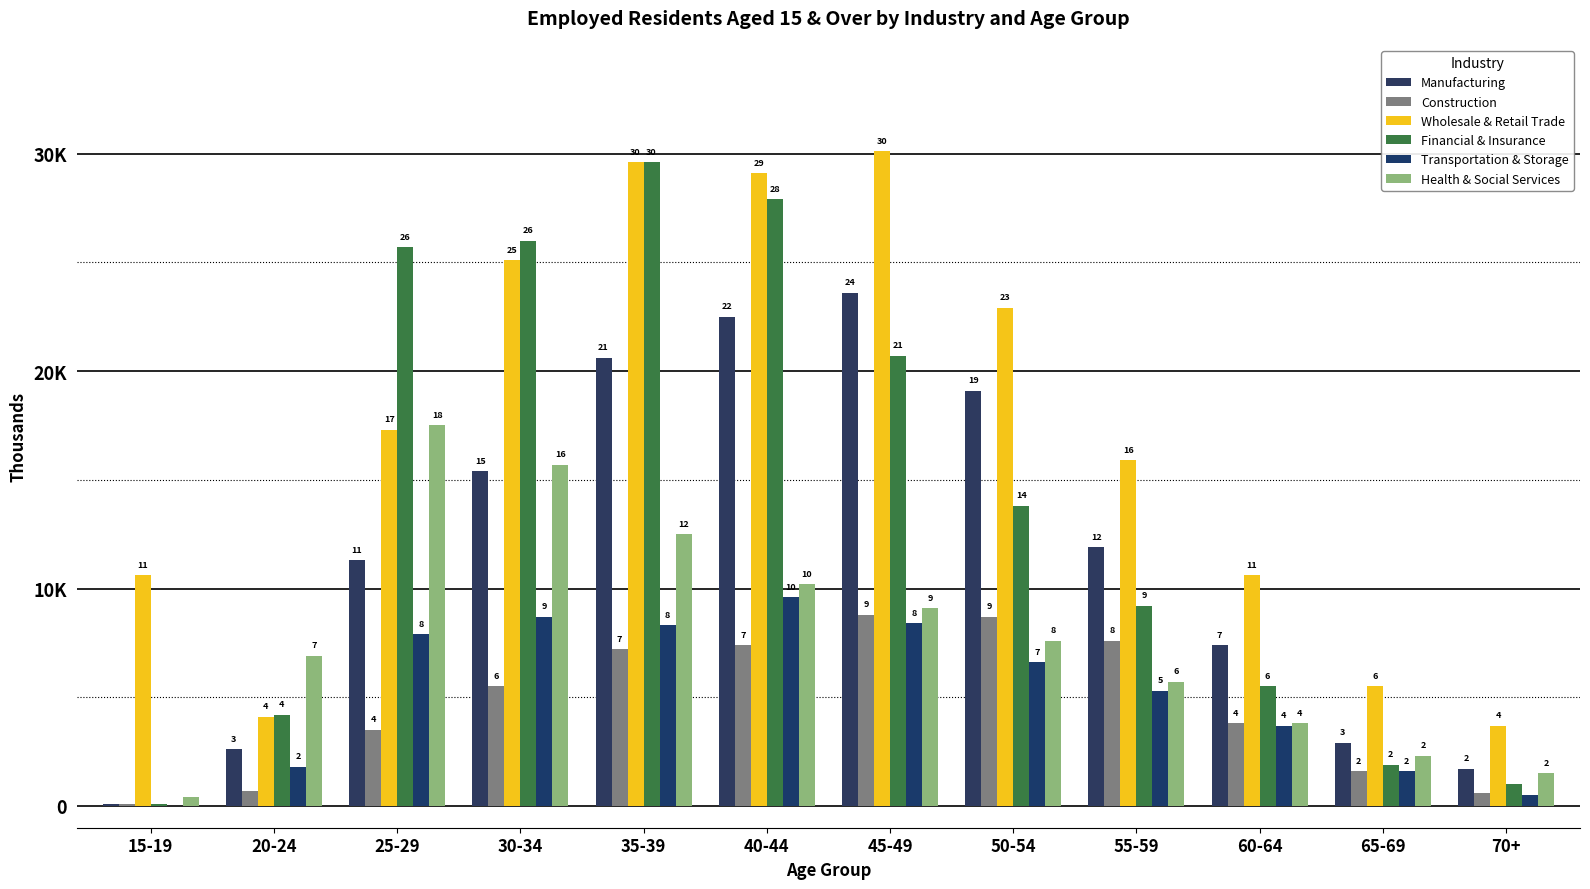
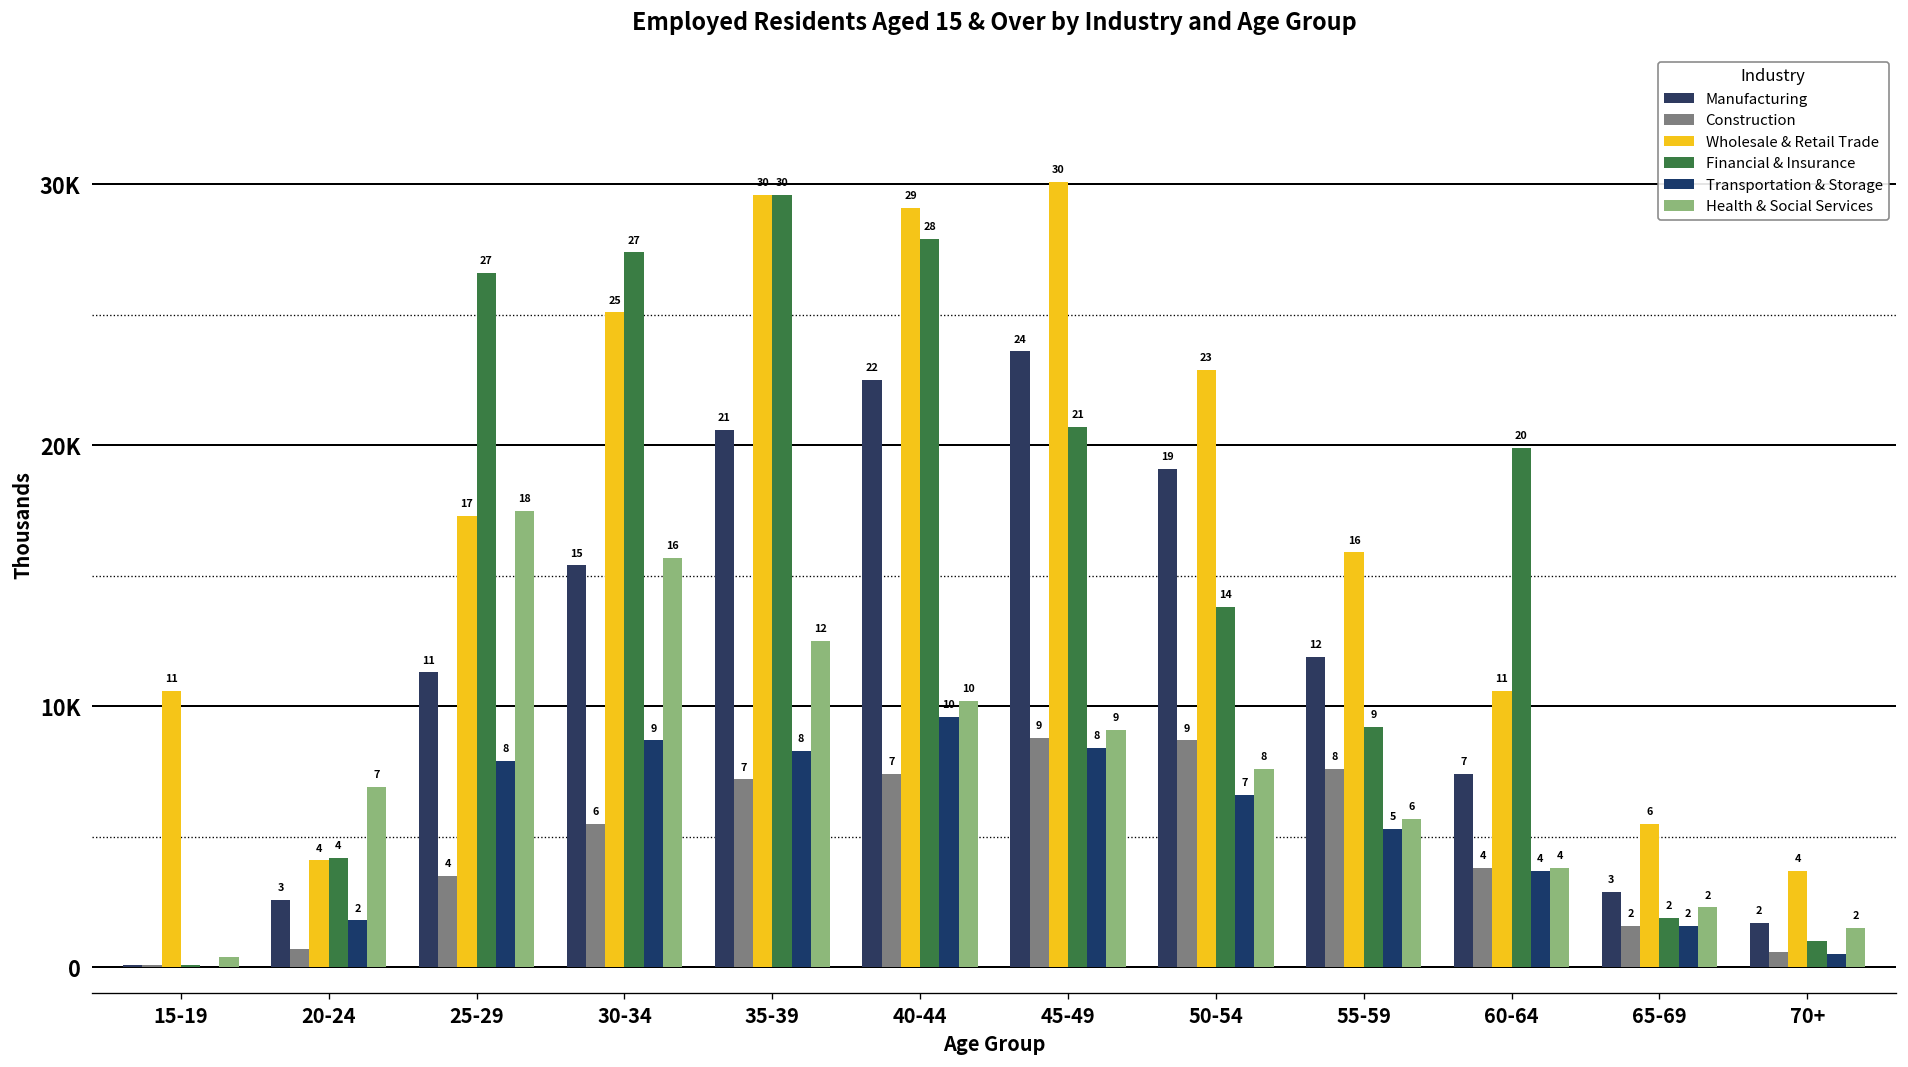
  {
    "Wholesale & Retail Trade": {
      "15-19": 11,
      "20-24": 4,
      "25-29": 17,
      "30-34": 25,
      "35-39": 30,
      "40-44": 29,
      "45-49": 30,
      "50-54": 23,
      "55-59": 16,
      "60-64": 11,
      "65-69": 6,
      "70+": 4
    },
    "Financial & Insurance": {
      "20-24": 4,
-     "25-29": 26,
-     "30-34": 26,
+     "25-29": 27,
+     "30-34": 27,
      "35-39": 30,
      "40-44": 28,
      "45-49": 21,
      "50-54": 14,
      "55-59": 9,
-     "60-64": 6,
+     "60-64": 20,
      "65-69": 2
    }
  }
